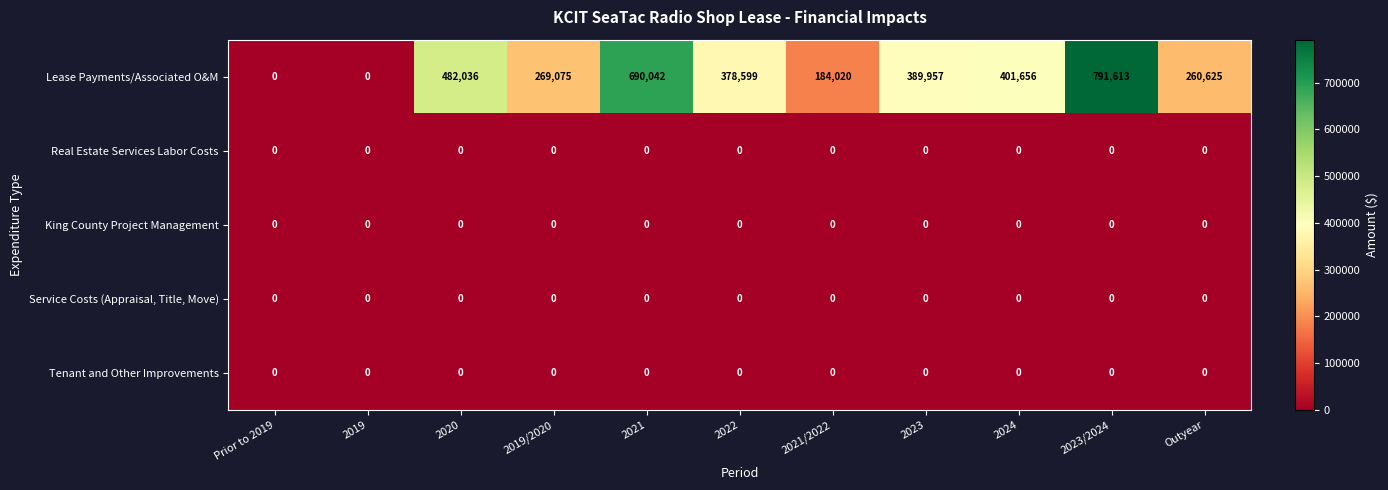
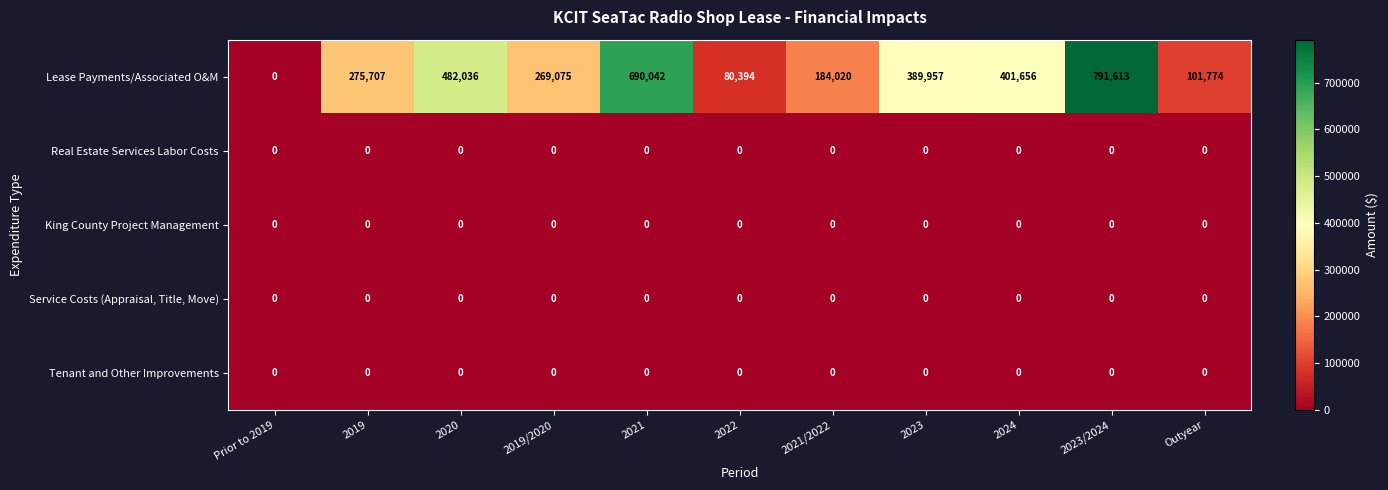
  {
    "Lease Payments/Associated O&M": {
      "Prior to 2019": "0",
-     "2019": "0",
+     "2019": "275,707",
      "2020": "482,036",
      "2019/2020": "269,075",
      "2021": "690,042",
-     "2022": "378,599",
+     "2022": "80,394",
      "2021/2022": "184,020",
      "2023": "389,957",
      "2024": "401,656",
      "2023/2024": "791,613",
-     "Outyear": "260,625"
+     "Outyear": "101,774"
    },
    "Real Estate Services Labor Costs": {
      "Prior to 2019": "0",
      "2019": "0",
      "2020": "0",
      "2019/2020": "0",
      "2021": "0",
      "2022": "0",
      "2021/2022": "0",
      "2023": "0",
      "2024": "0",
      "2023/2024": "0",
      "Outyear": "0"
    },
    "King County Project Management": {
      "Prior to 2019": "0",
      "2019": "0",
      "2020": "0",
      "2019/2020": "0",
      "2021": "0",
      "2022": "0",
      "2021/2022": "0",
      "2023": "0",
      "2024": "0",
      "2023/2024": "0",
      "Outyear": "0"
    },
    "Service Costs (Appraisal, Title, Move)": {
      "Prior to 2019": "0",
      "2019": "0",
      "2020": "0",
      "2019/2020": "0",
      "2021": "0",
      "2022": "0",
      "2021/2022": "0",
      "2023": "0",
      "2024": "0",
      "2023/2024": "0",
      "Outyear": "0"
    },
    "Tenant and Other Improvements": {
      "Prior to 2019": "0",
      "2019": "0",
      "2020": "0",
      "2019/2020": "0",
      "2021": "0",
      "2022": "0",
      "2021/2022": "0",
      "2023": "0",
      "2024": "0",
      "2023/2024": "0",
      "Outyear": "0"
    }
  }
